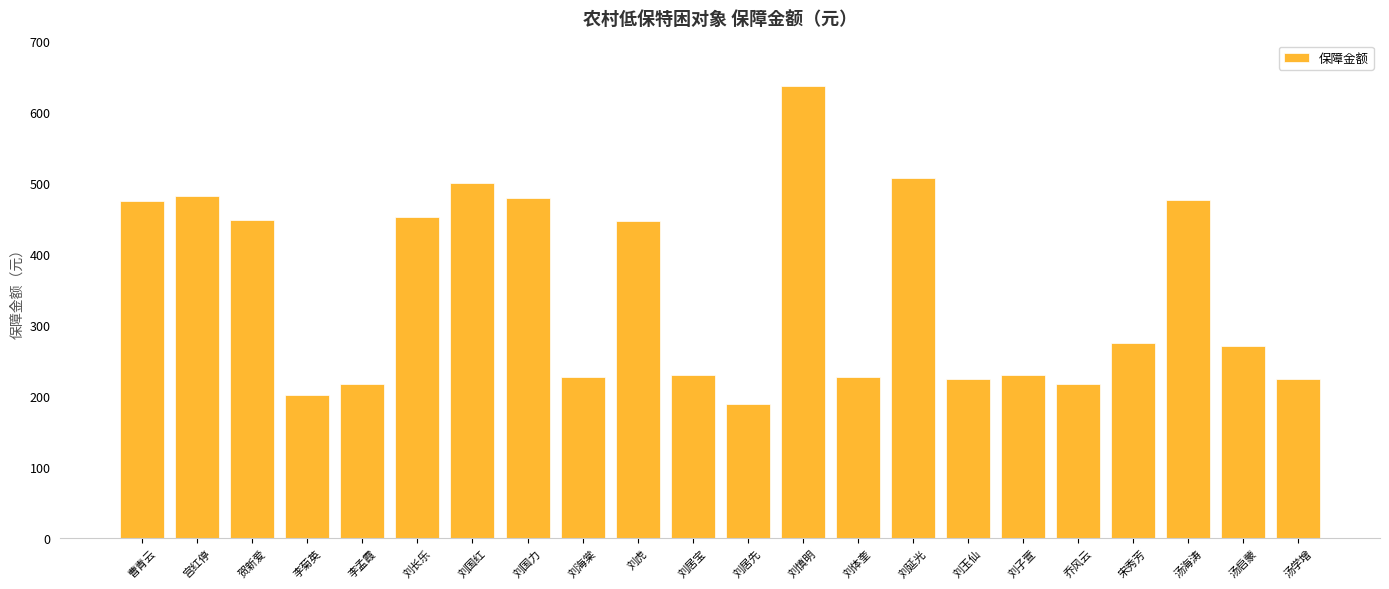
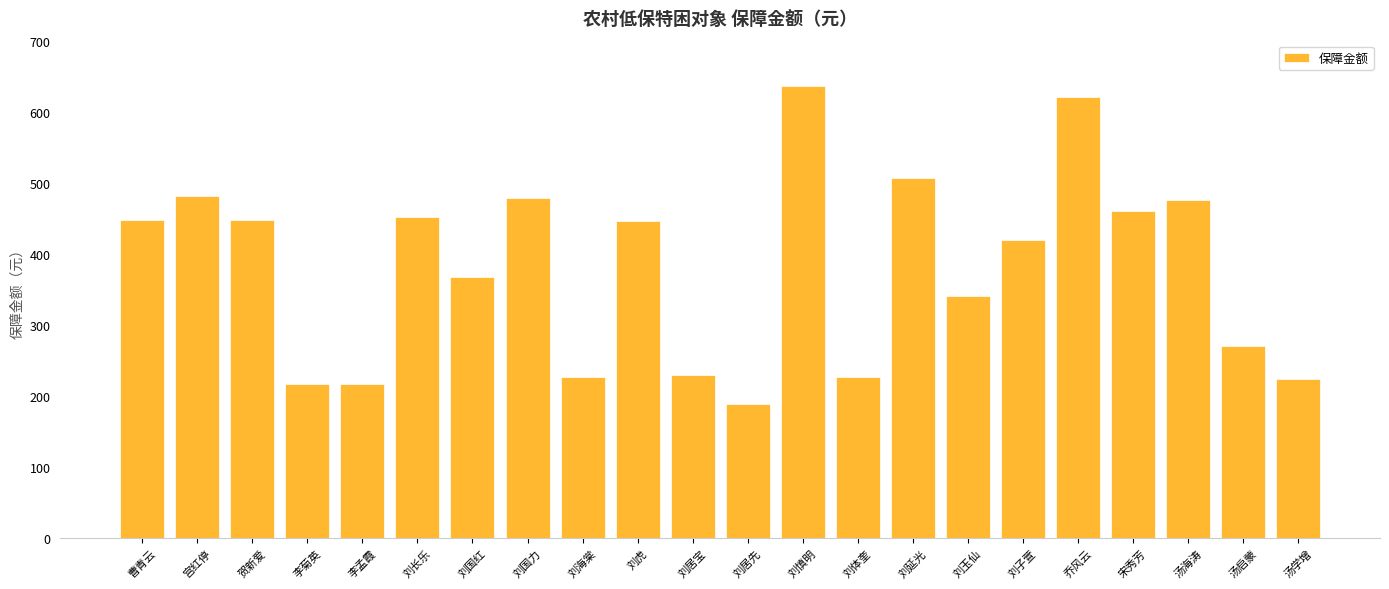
  {
-   "曹青云": 470,
+   "曹青云": 450,
    "宫红停": 480,
    "贺新爱": 450,
-   "李菊英": 200,
+   "李菊英": 220,
    "李孟霞": 220,
    "刘长乐": 450,
-   "刘国红": 500,
+   "刘国红": 370,
    "刘国力": 480,
    "刘海棠": 230,
    "刘虎": 450,
    "刘居宝": 230,
    "刘居先": 190,
    "刘慎明": 640,
    "刘体奎": 230,
    "刘延光": 510,
-   "刘玉仙": 220,
-   "刘子萱": 230,
-   "乔风云": 220,
-   "宋秀芳": 270,
+   "刘玉仙": 340,
+   "刘子萱": 420,
+   "乔风云": 620,
+   "宋秀芳": 460,
    "汤海涛": 480,
    "汤启蒙": 270,
    "汤学增": 220
  }
